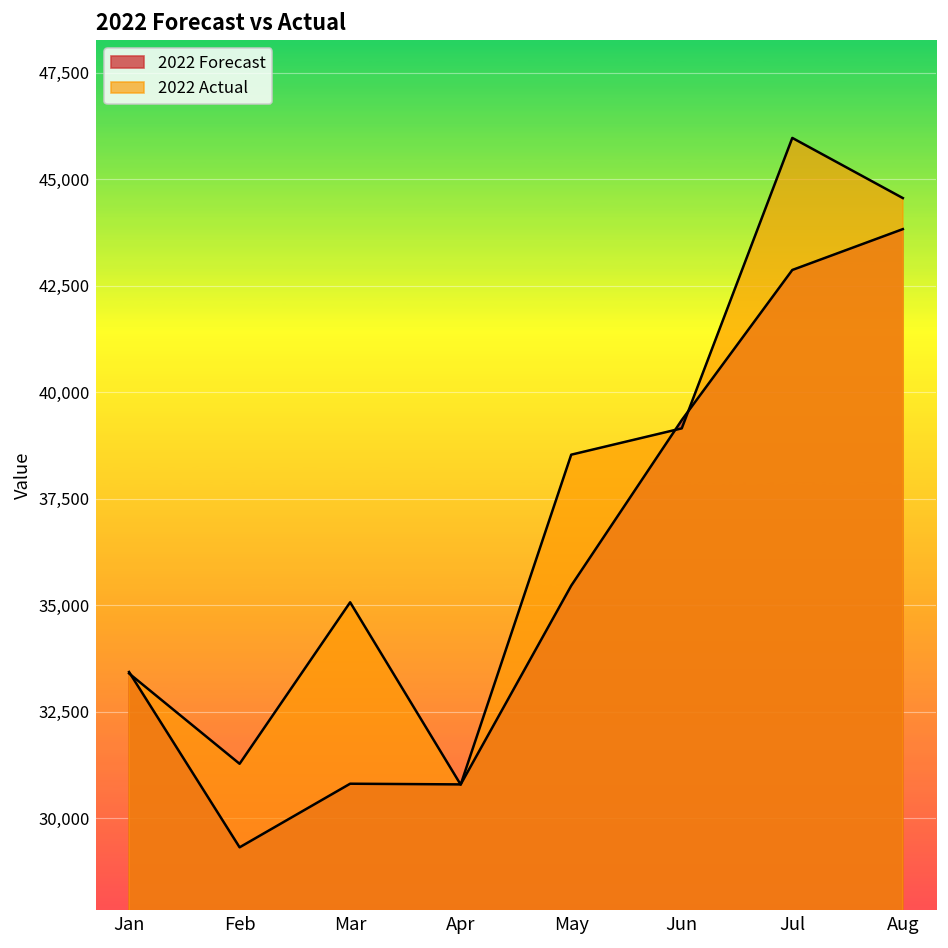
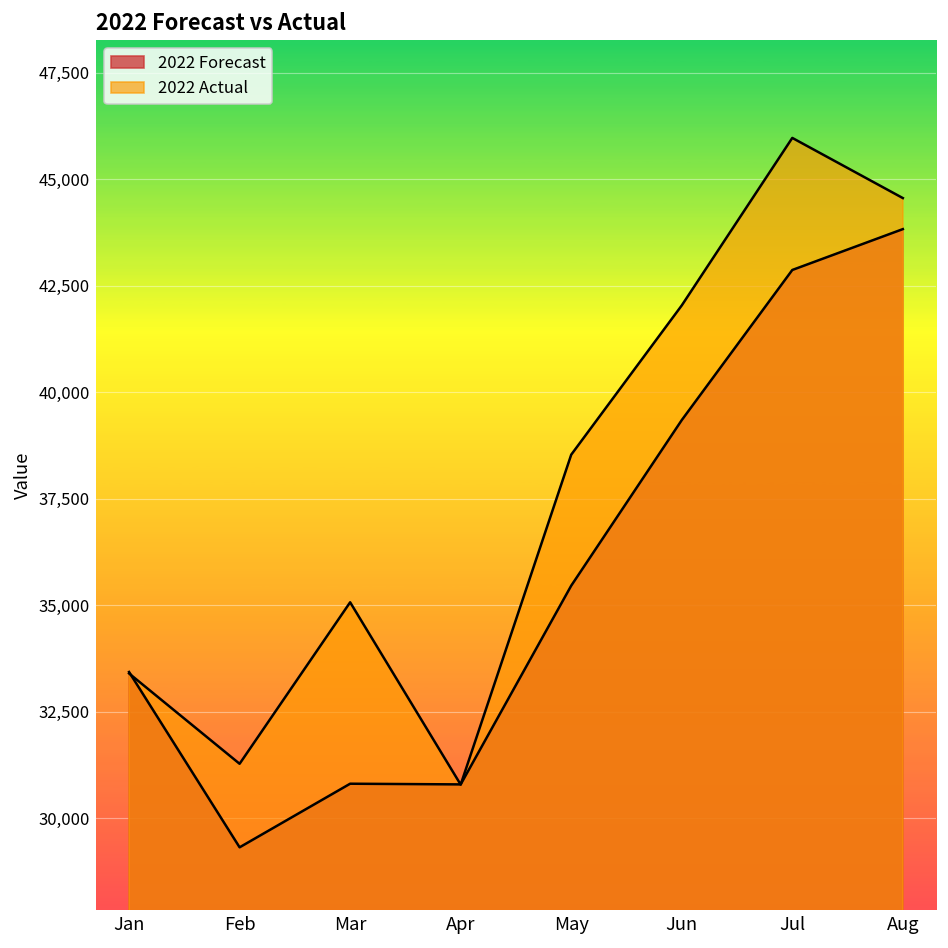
  {
    "2022 Forecast": {
      "Feb": "29,300",
      "Mar": "30,800",
      "May": "35,500",
      "Jun": "39,300",
      "Jul": "42,900",
      "Aug": "43,800"
    },
    "2022 Actual": {
      "Feb": "31,300",
      "Mar": "35,100",
      "May": "38,500",
-     "Jun": "39,200",
+     "Jun": "42,000",
      "Jul": "46,000",
      "Aug": "44,600"
    }
  }
